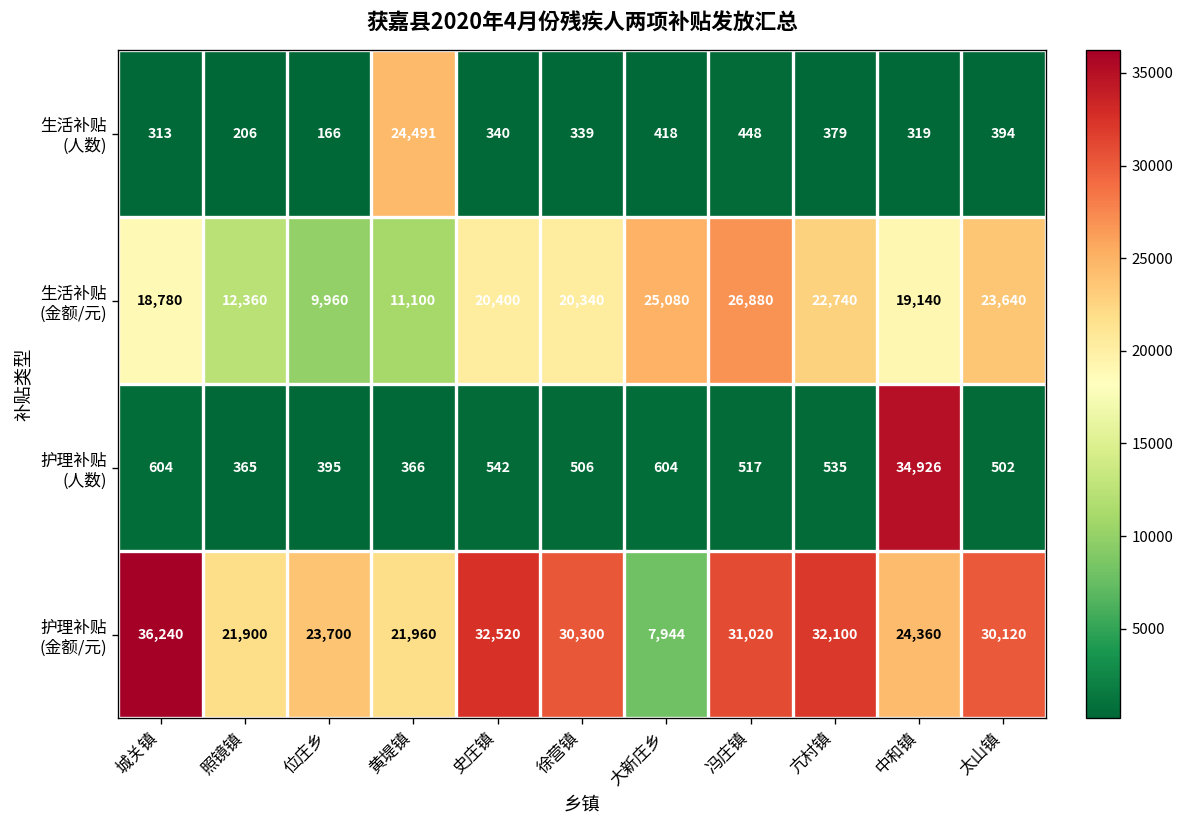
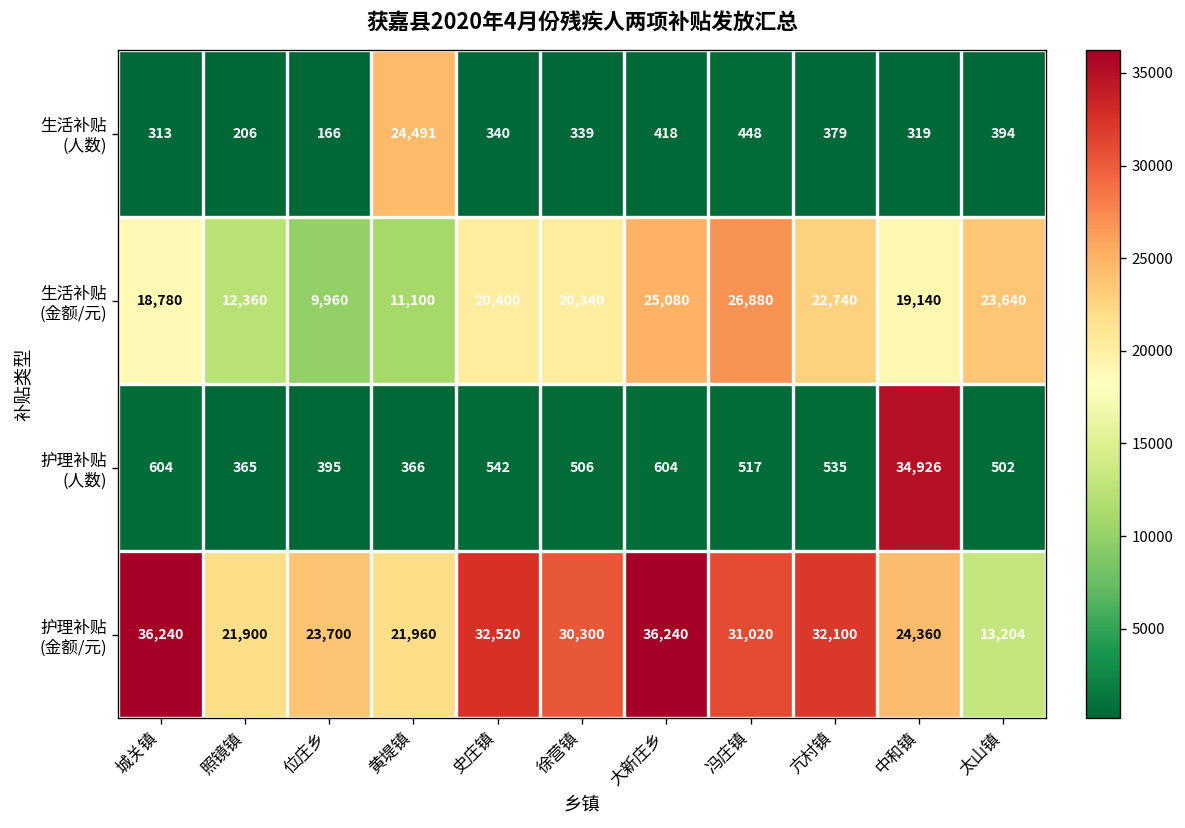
  {
    "生活补贴 (人数)": {
      "城关镇": "313",
      "照镜镇": "206",
      "位庄乡": "166",
      "黄堤镇": "24,491",
      "史庄镇": "340",
      "徐营镇": "339",
      "大新庄乡": "418",
      "冯庄镇": "448",
      "亢村镇": "379",
      "中和镇": "319",
      "太山镇": "394"
    },
    "生活补贴 (金额/元)": {
      "城关镇": "18,780",
      "照镜镇": "12,360",
      "位庄乡": "9,960",
      "黄堤镇": "11,100",
      "史庄镇": "20,400",
      "徐营镇": "20,340",
      "大新庄乡": "25,080",
      "冯庄镇": "26,880",
      "亢村镇": "22,740",
      "中和镇": "19,140",
      "太山镇": "23,640"
    },
    "护理补贴 (人数)": {
      "城关镇": "604",
      "照镜镇": "365",
      "位庄乡": "395",
      "黄堤镇": "366",
      "史庄镇": "542",
      "徐营镇": "506",
      "大新庄乡": "604",
      "冯庄镇": "517",
      "亢村镇": "535",
      "中和镇": "34,926",
      "太山镇": "502"
    },
    "护理补贴 (金额/元)": {
      "城关镇": "36,240",
      "照镜镇": "21,900",
      "位庄乡": "23,700",
      "黄堤镇": "21,960",
      "史庄镇": "32,520",
      "徐营镇": "30,300",
-     "大新庄乡": "7,944",
+     "大新庄乡": "36,240",
      "冯庄镇": "31,020",
      "亢村镇": "32,100",
      "中和镇": "24,360",
-     "太山镇": "30,120"
+     "太山镇": "13,204"
    }
  }
